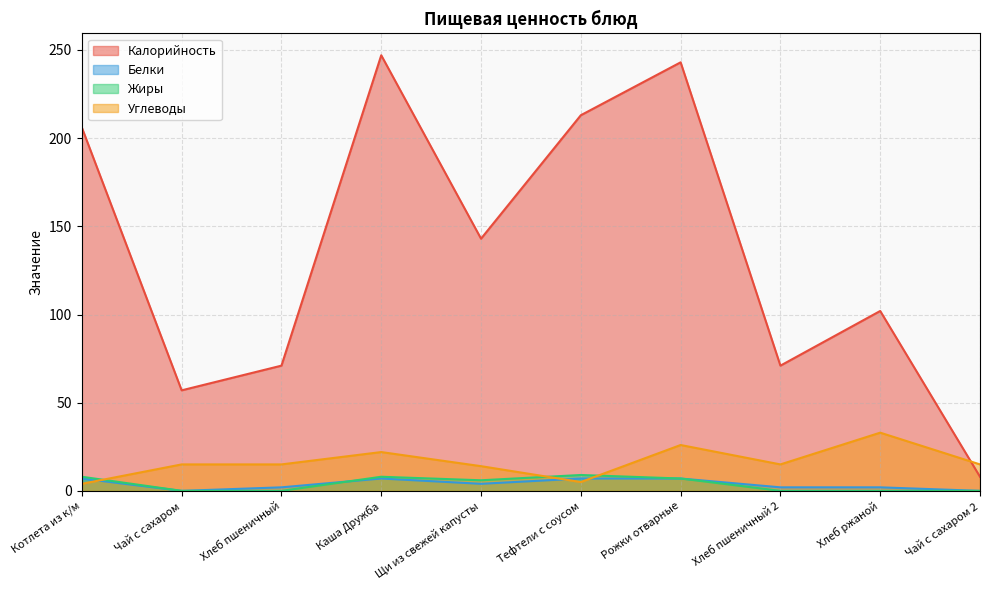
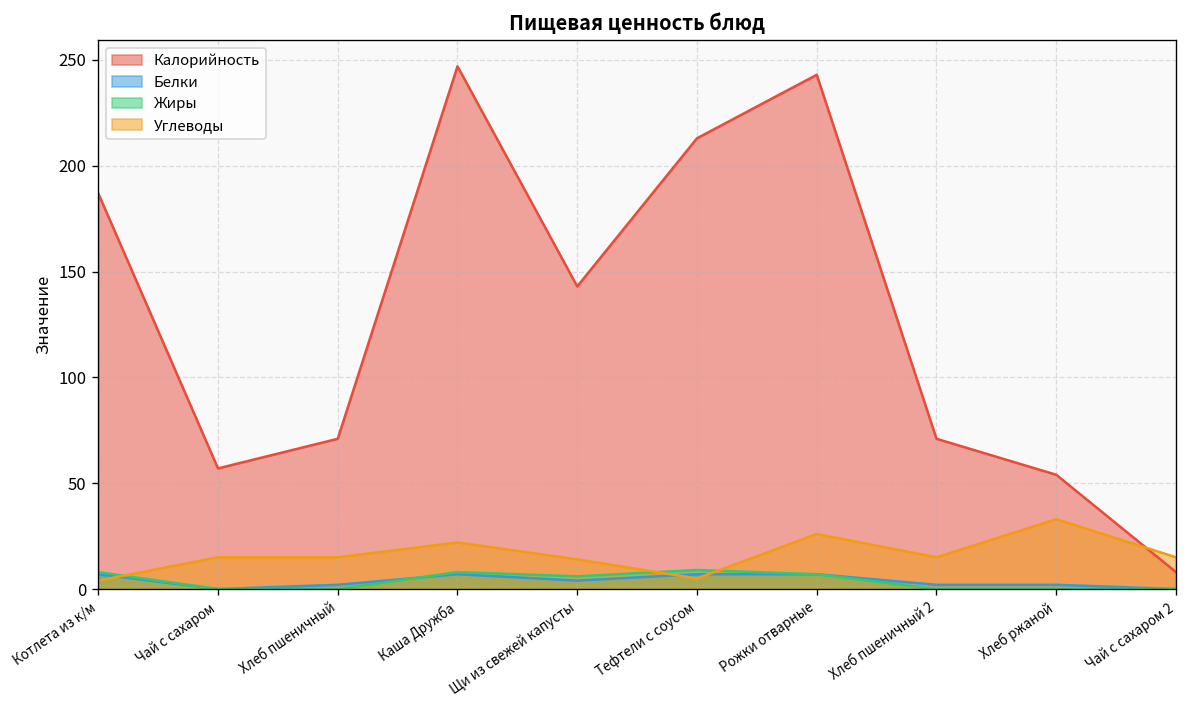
  {
    "Калорийность": {
-     "Котлета из к/м": 206,
+     "Котлета из к/м": 187,
      "Чай с сахаром": 57,
      "Хлеб пшеничный": 71,
      "Каша Дружба": 247,
      "Щи из свежей капусты": 143,
      "Тефтели с соусом": 213,
      "Рожки отварные": 243,
      "Хлеб пшеничный 2": 71,
-     "Хлеб ржаной": 102,
+     "Хлеб ржаной": 54,
      "Чай с сахаром 2": 8
    },
    "Белки": {
      "Хлеб пшеничный": 2,
      "Щи из свежей капусты": 4,
      "Тефтели с соусом": 7,
      "Хлеб пшеничный 2": 2,
      "Хлеб ржаной": 2
    },
    "Жиры": {
      "Хлеб пшеничный": 0,
      "Щи из свежей капусты": 6,
      "Тефтели с соусом": 9,
      "Хлеб пшеничный 2": 0,
      "Хлеб ржаной": 0
    },
    "Углеводы": {
      "Котлета из к/м": 4,
      "Чай с сахаром": 15,
      "Хлеб пшеничный": 15,
      "Каша Дружба": 22,
      "Щи из свежей капусты": 14,
      "Тефтели с соусом": 5,
      "Рожки отварные": 26,
      "Хлеб пшеничный 2": 15,
      "Хлеб ржаной": 33,
      "Чай с сахаром 2": 15
    }
  }
